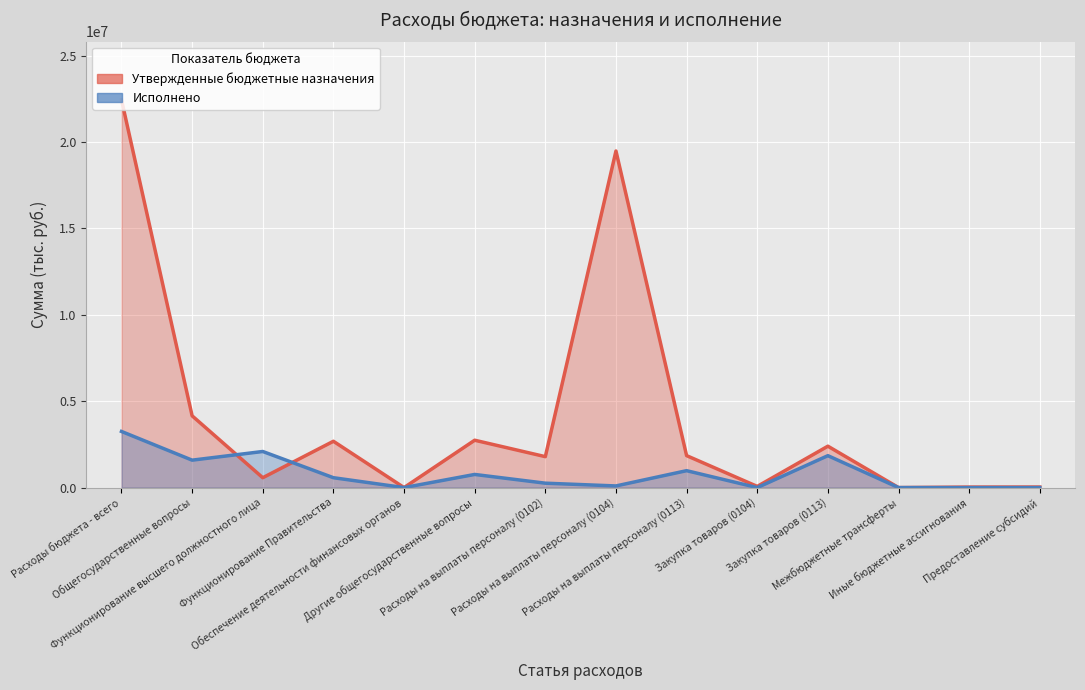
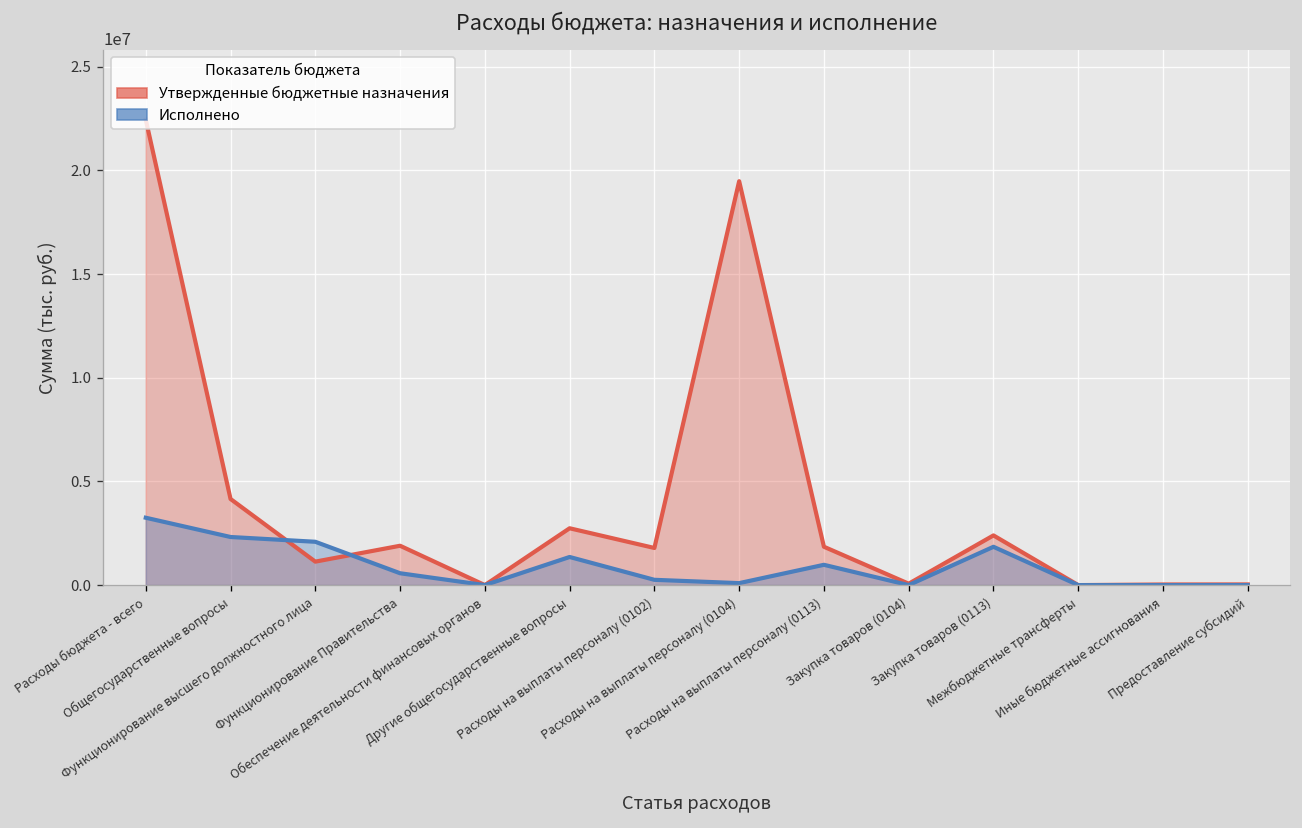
  {
    "Утвержденные бюджетные назначения": {
      "Общегосударственные вопросы": 4200000,
-     "Функционирование высшего должностного лица": 600000,
-     "Функционирование Правительства": 2700000,
+     "Функционирование высшего должностного лица": 1100000,
+     "Функционирование Правительства": 1900000,
      "Другие общегосударственные вопросы": 2700000,
      "Расходы на выплаты персоналу (0102)": 1800000,
      "Расходы на выплаты персоналу (0104)": 19500000,
      "Расходы на выплаты персоналу (0113)": 1900000,
      "Закупка товаров (0113)": 2400000
    },
    "Исполнено": {
      "Расходы бюджета - всего": 3200000,
-     "Общегосударственные вопросы": 1600000,
+     "Общегосударственные вопросы": 2300000,
      "Функционирование высшего должностного лица": 2100000,
      "Функционирование Правительства": 600000,
-     "Другие общегосударственные вопросы": 800000,
+     "Другие общегосударственные вопросы": 1400000,
      "Расходы на выплаты персоналу (0102)": 300000,
      "Расходы на выплаты персоналу (0104)": 100000,
      "Расходы на выплаты персоналу (0113)": 1000000,
      "Закупка товаров (0113)": 1800000
    }
  }
